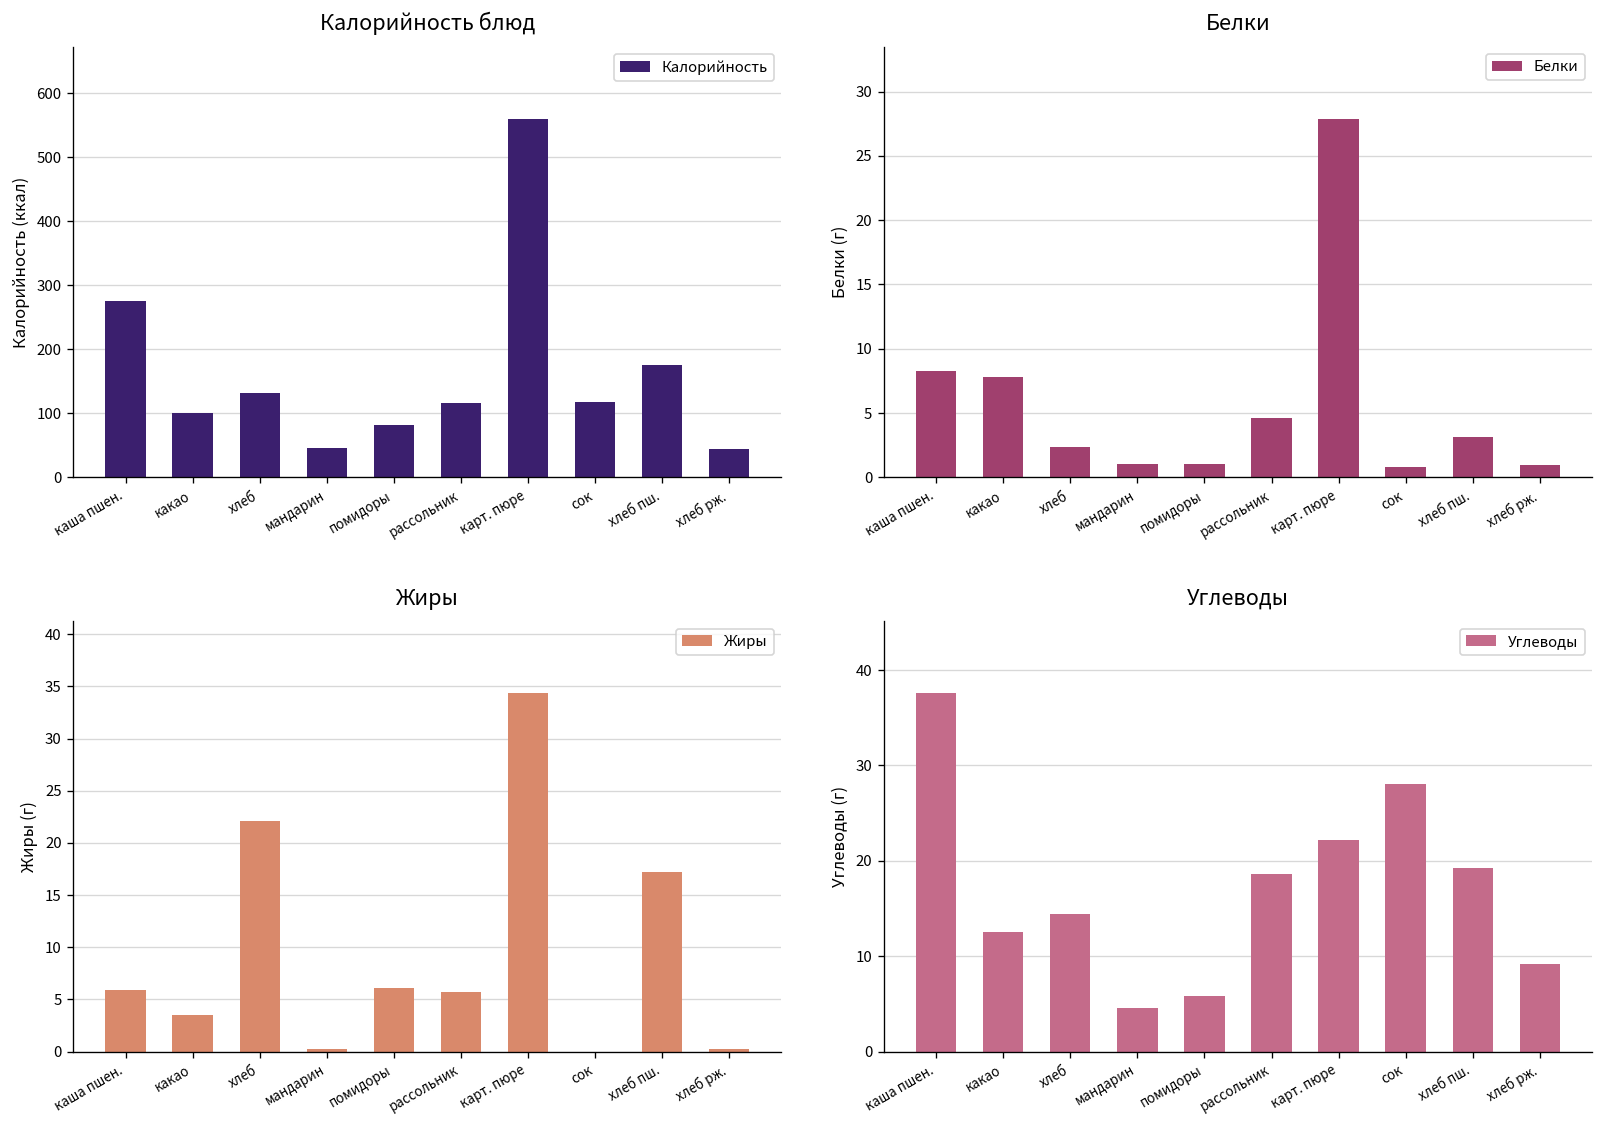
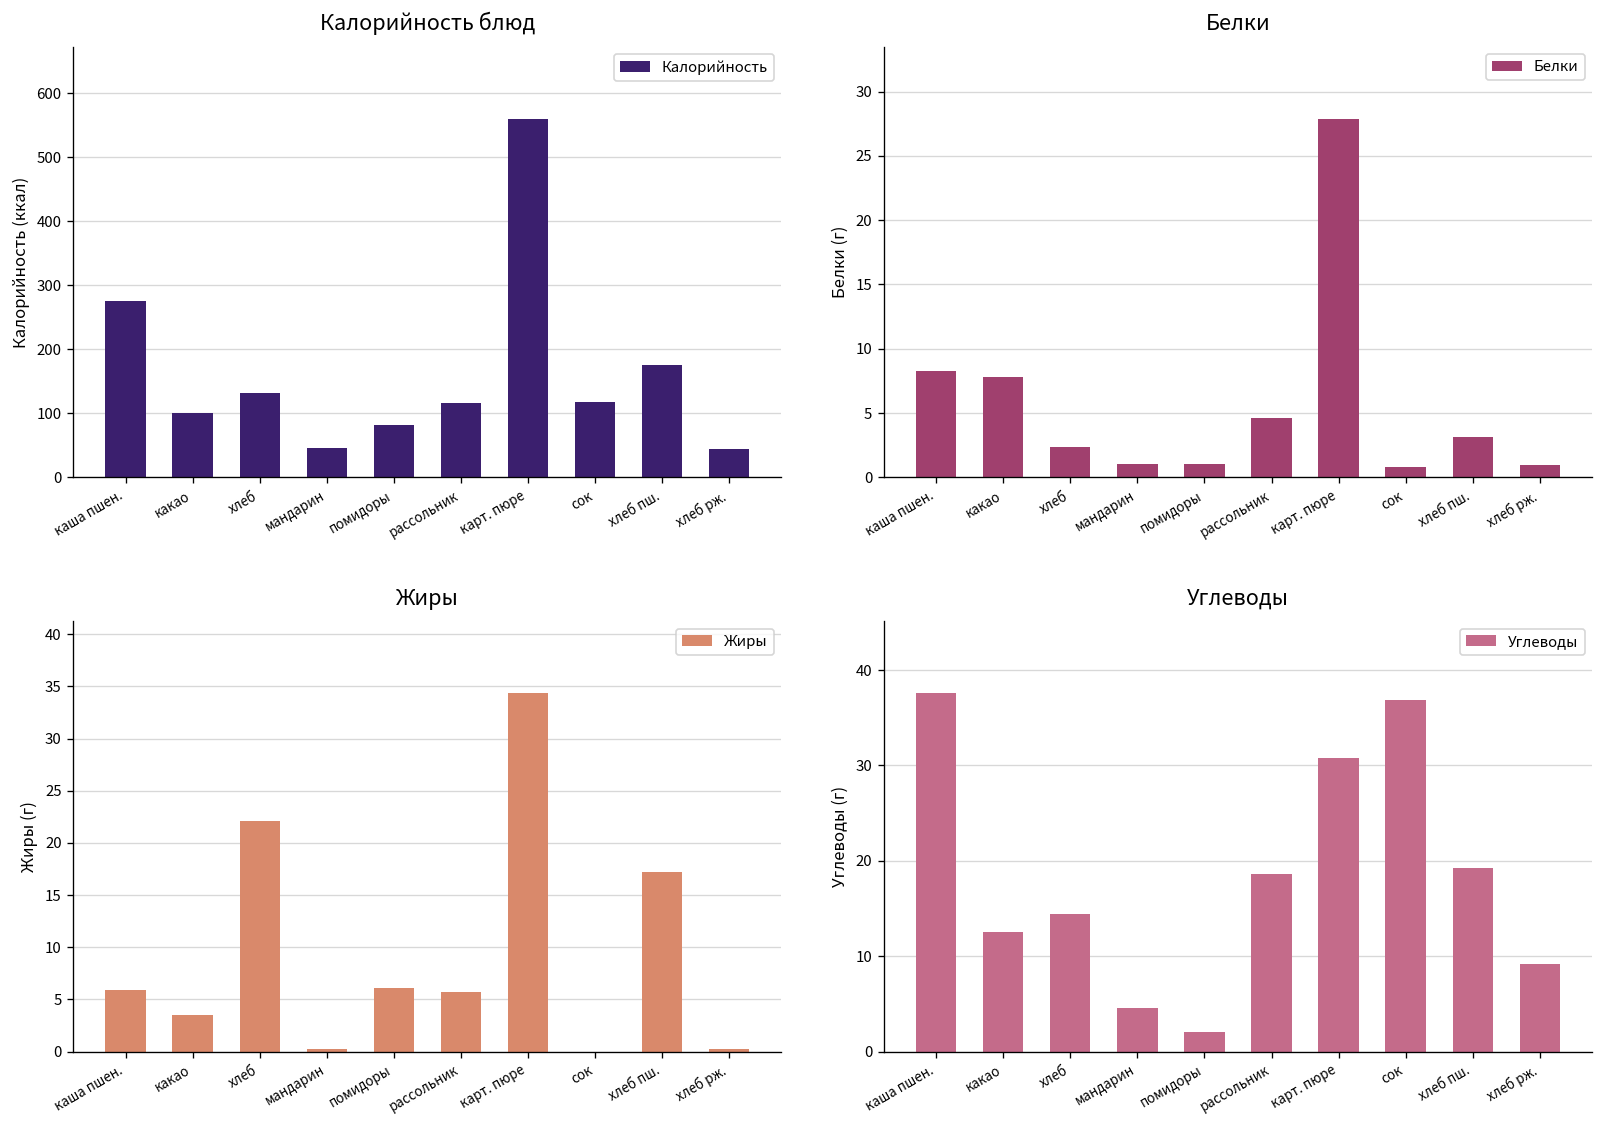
  {
    "Калорийность блюд": {
      "каша пшен.": 270,
      "какао": 100,
      "хлеб": 130,
      "мандарин": 50,
      "помидоры": 80,
      "рассольник": 120,
      "карт. пюре": 560,
      "сок": 120,
      "хлеб пш.": 180,
      "хлеб рж.": 40
    },
    "Белки": {
      "каша пшен.": 8.3,
      "какао": 7.8,
      "хлеб": 2.4,
      "мандарин": 1.0,
      "помидоры": 1.0,
      "рассольник": 4.6,
      "карт. пюре": 27.9,
      "сок": 0.8,
      "хлеб пш.": 3.2,
      "хлеб рж.": 1.0
    },
    "Жиры": {
      "каша пшен.": 6,
      "какао": 4,
      "хлеб": 22,
      "помидоры": 6,
      "рассольник": 6,
      "карт. пюре": 34,
      "сок": 0,
      "хлеб пш.": 17
    },
    "Углеводы": {
      "каша пшен.": 38,
      "какао": 13,
      "хлеб": 14,
      "мандарин": 5,
-     "помидоры": 6,
+     "помидоры": 2,
      "рассольник": 19,
-     "карт. пюре": 22,
-     "сок": 28,
+     "карт. пюре": 31,
+     "сок": 37,
      "хлеб пш.": 19,
      "хлеб рж.": 9
    }
  }
